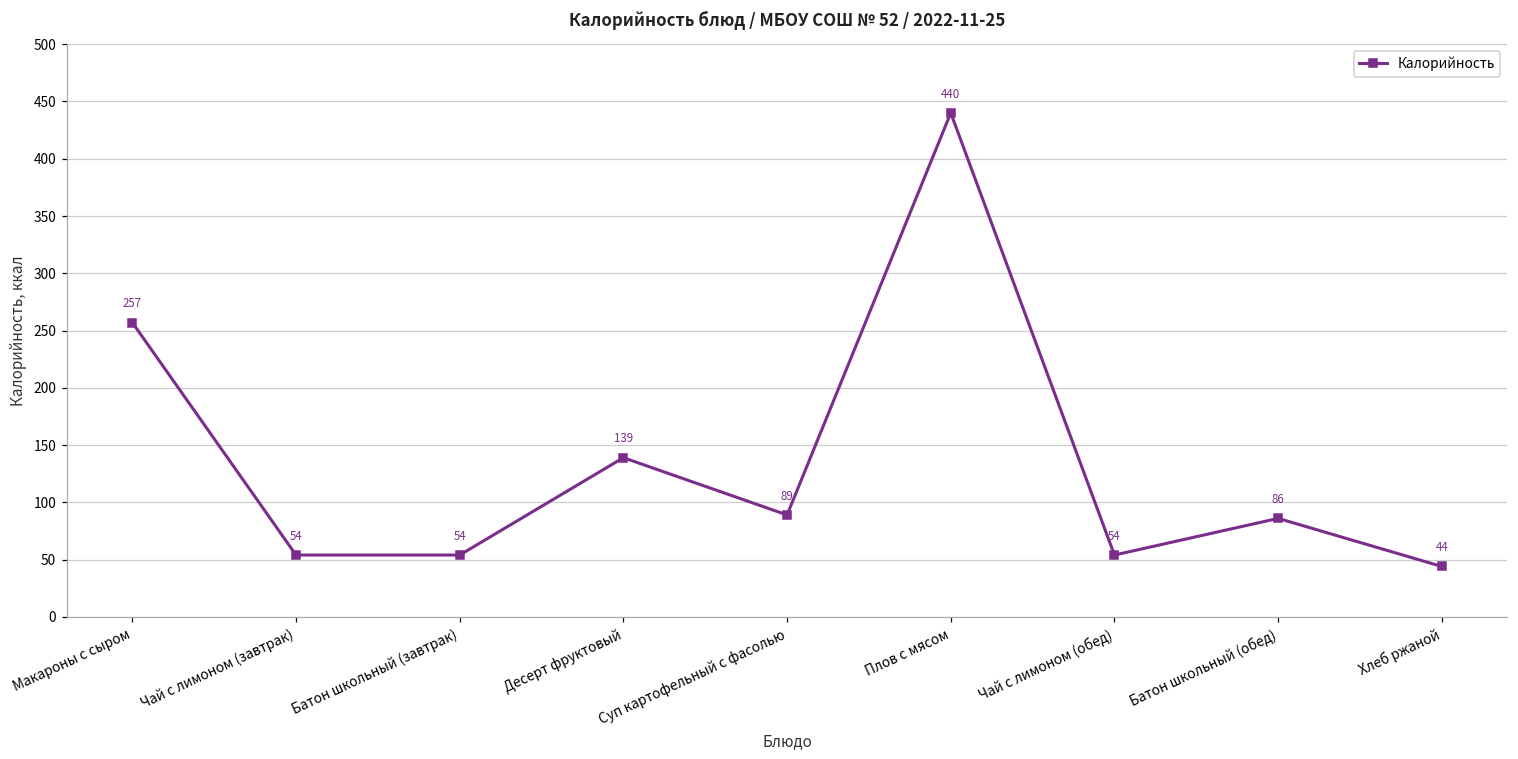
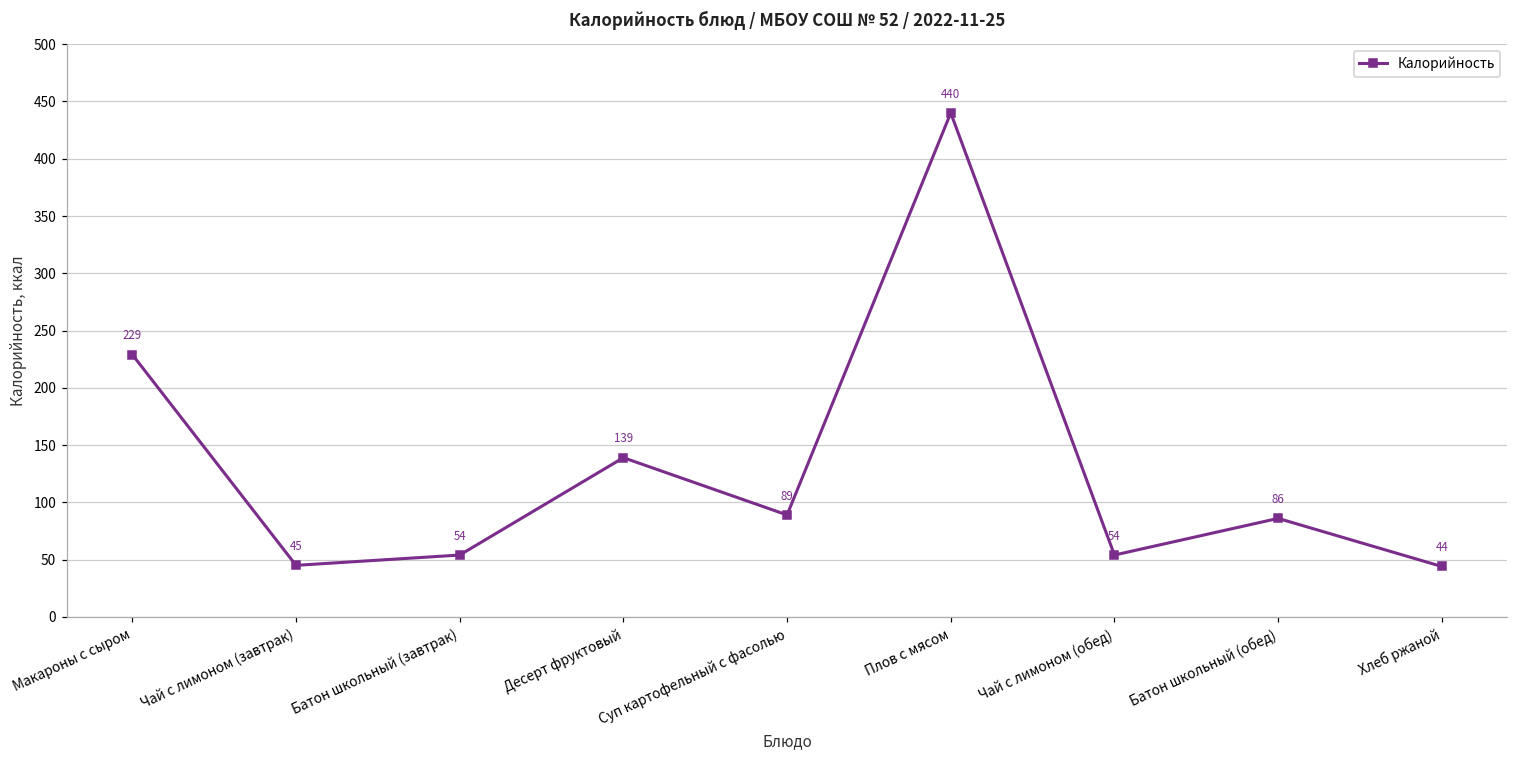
  {
-   "Макароны с сыром": 257,
-   "Чай с лимоном (завтрак)": 54,
+   "Макароны с сыром": 229,
+   "Чай с лимоном (завтрак)": 45,
    "Батон школьный (завтрак)": 54,
    "Десерт фруктовый": 139,
    "Суп картофельный с фасолью": 89,
    "Плов с мясом": 440,
    "Чай с лимоном (обед)": 54,
    "Батон школьный (обед)": 86,
    "Хлеб ржаной": 44
  }
